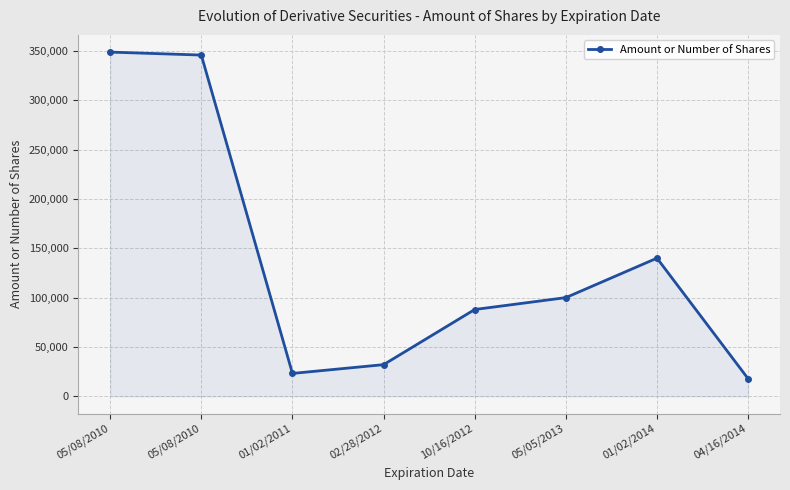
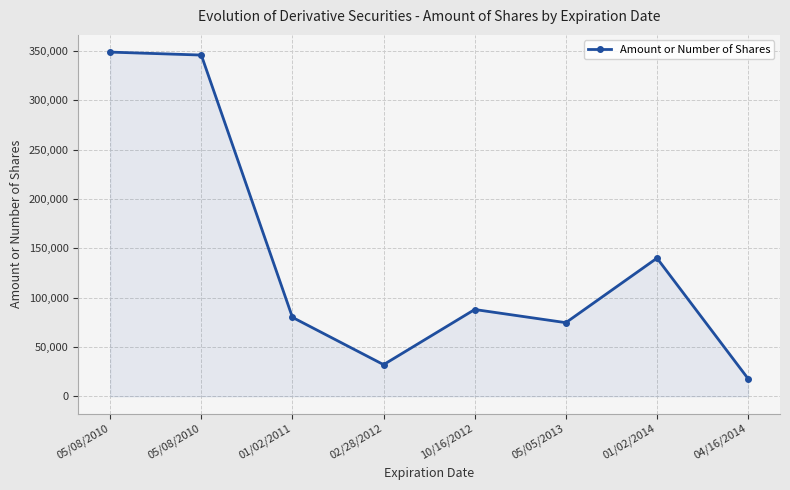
  {
-   "01/02/2011": "20,000",
+   "01/02/2011": "80,000",
    "02/28/2012": "30,000",
    "10/16/2012": "90,000",
-   "05/05/2013": "100,000",
+   "05/05/2013": "70,000",
    "01/02/2014": "140,000",
    "04/16/2014": "20,000"
  }
